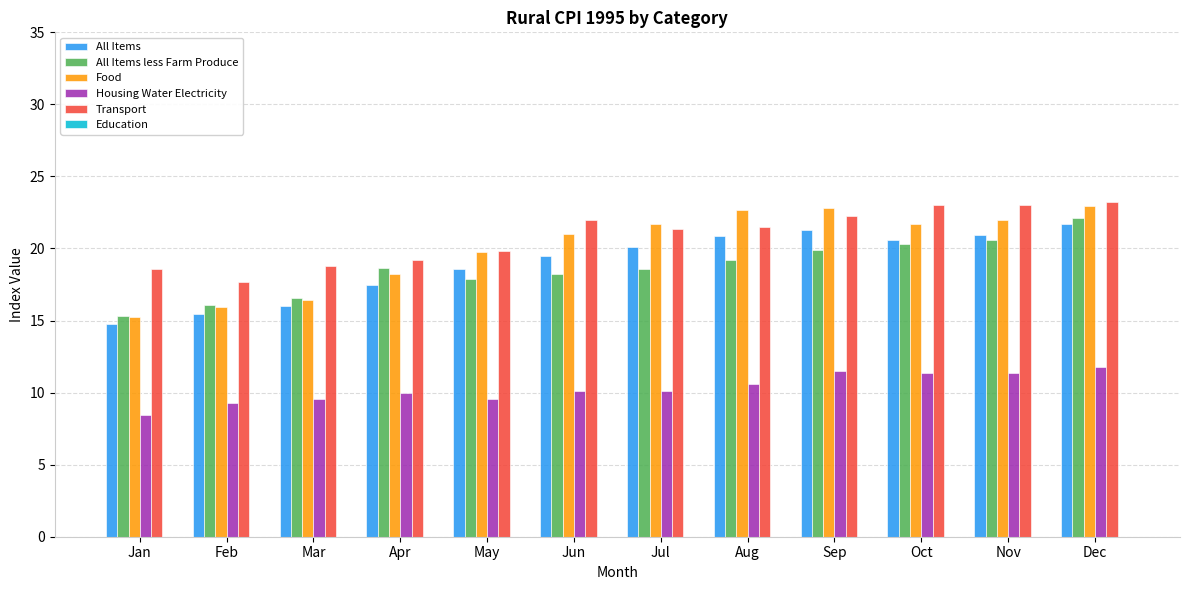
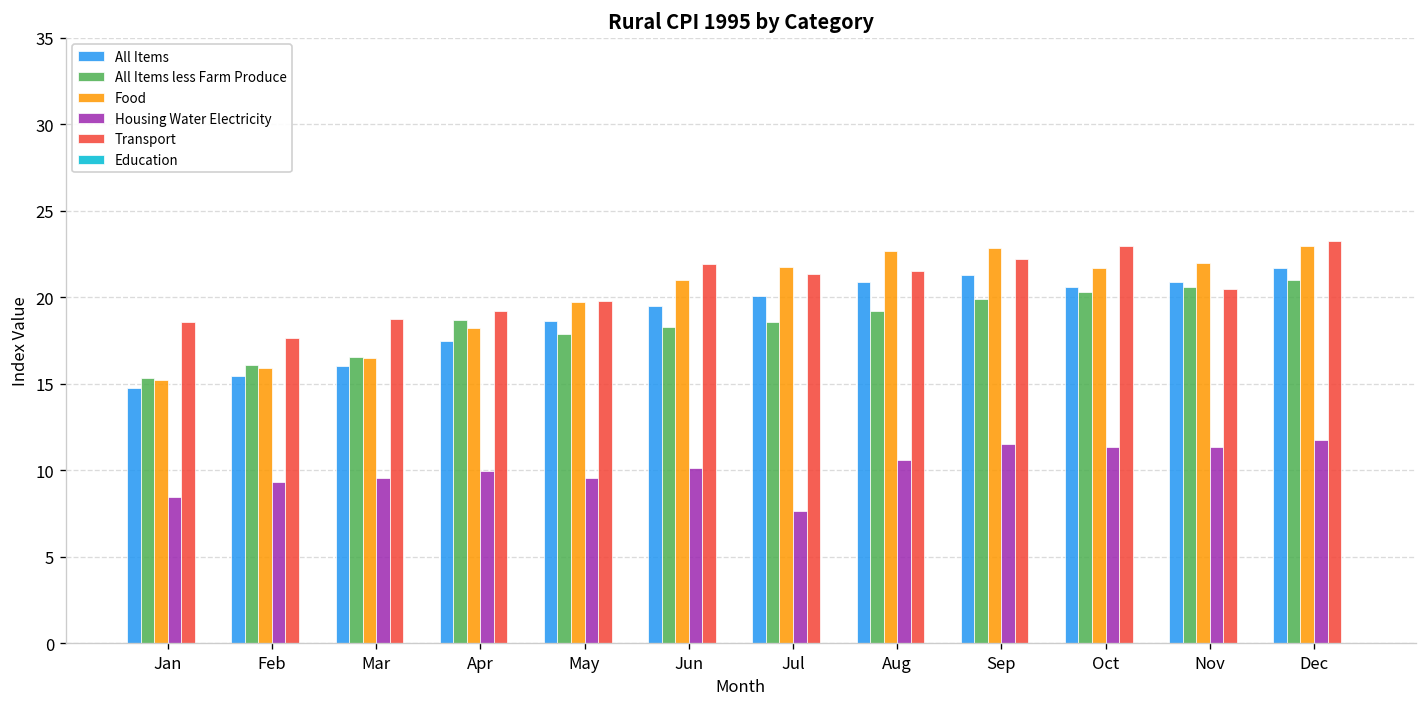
  {
    "All Items less Farm Produce": {
      "Jan": 15.3,
      "Feb": 16.1,
      "Mar": 16.6,
      "Apr": 18.7,
      "May": 17.9,
      "Jun": 18.2,
      "Jul": 18.6,
      "Aug": 19.2,
      "Sep": 19.9,
      "Oct": 20.3,
      "Nov": 20.6,
-     "Dec": 22.1
+     "Dec": 21.0
    },
    "Food": {
      "Jan": 15.2,
      "Feb": 15.9,
      "Mar": 16.5,
      "Apr": 18.2,
      "May": 19.7,
      "Jun": 21.0,
      "Jul": 21.7,
      "Aug": 22.7,
      "Sep": 22.8,
      "Oct": 21.7,
      "Nov": 22.0,
      "Dec": 23.0
    },
    "Housing Water Electricity": {
      "Jan": 8.4,
      "Feb": 9.3,
      "Mar": 9.5,
      "Apr": 9.9,
      "May": 9.6,
      "Jun": 10.1,
-     "Jul": 10.1,
+     "Jul": 7.6,
      "Aug": 10.6,
      "Sep": 11.5,
      "Oct": 11.4,
      "Nov": 11.3,
      "Dec": 11.7
    },
    "Transport": {
      "Jan": 18.6,
      "Feb": 17.7,
      "Mar": 18.8,
      "Apr": 19.2,
      "May": 19.8,
      "Jun": 21.9,
      "Jul": 21.3,
      "Aug": 21.5,
      "Sep": 22.2,
      "Oct": 23.0,
-     "Nov": 23.0,
+     "Nov": 20.5,
      "Dec": 23.2
    }
  }
